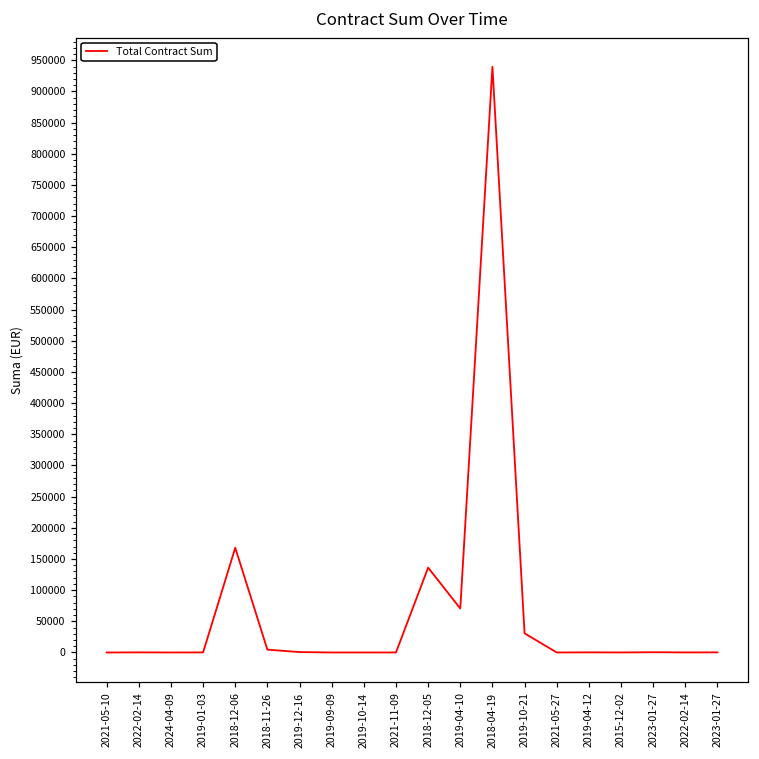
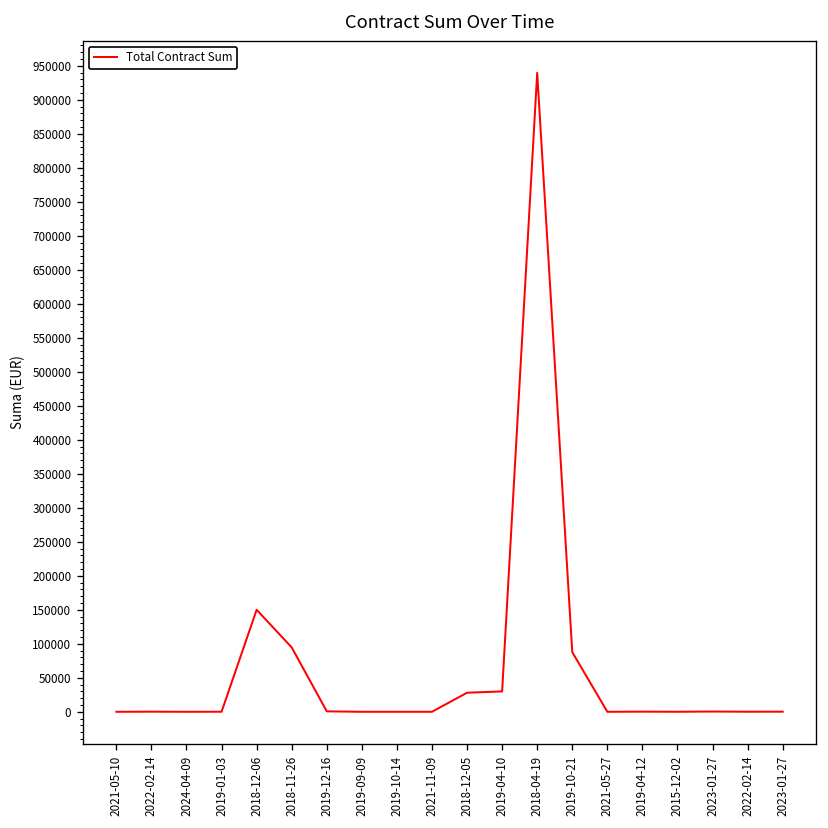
  {
    "2021-05-10": 0,
    "2024-04-09": 0,
    "2019-01-03": 0,
-   "2018-12-06": 170000,
-   "2018-11-26": 0,
+   "2018-12-06": 150000,
+   "2018-11-26": 90000,
    "2019-12-16": 0,
    "2019-09-09": 0,
    "2019-10-14": 0,
    "2021-11-09": 0,
-   "2018-12-05": 140000,
-   "2019-04-10": 70000,
+   "2018-12-05": 30000,
+   "2019-04-10": 30000,
    "2018-04-19": 940000,
-   "2019-10-21": 30000,
+   "2019-10-21": 90000,
    "2021-05-27": 0,
    "2019-04-12": 0,
    "2015-12-02": 0
  }
